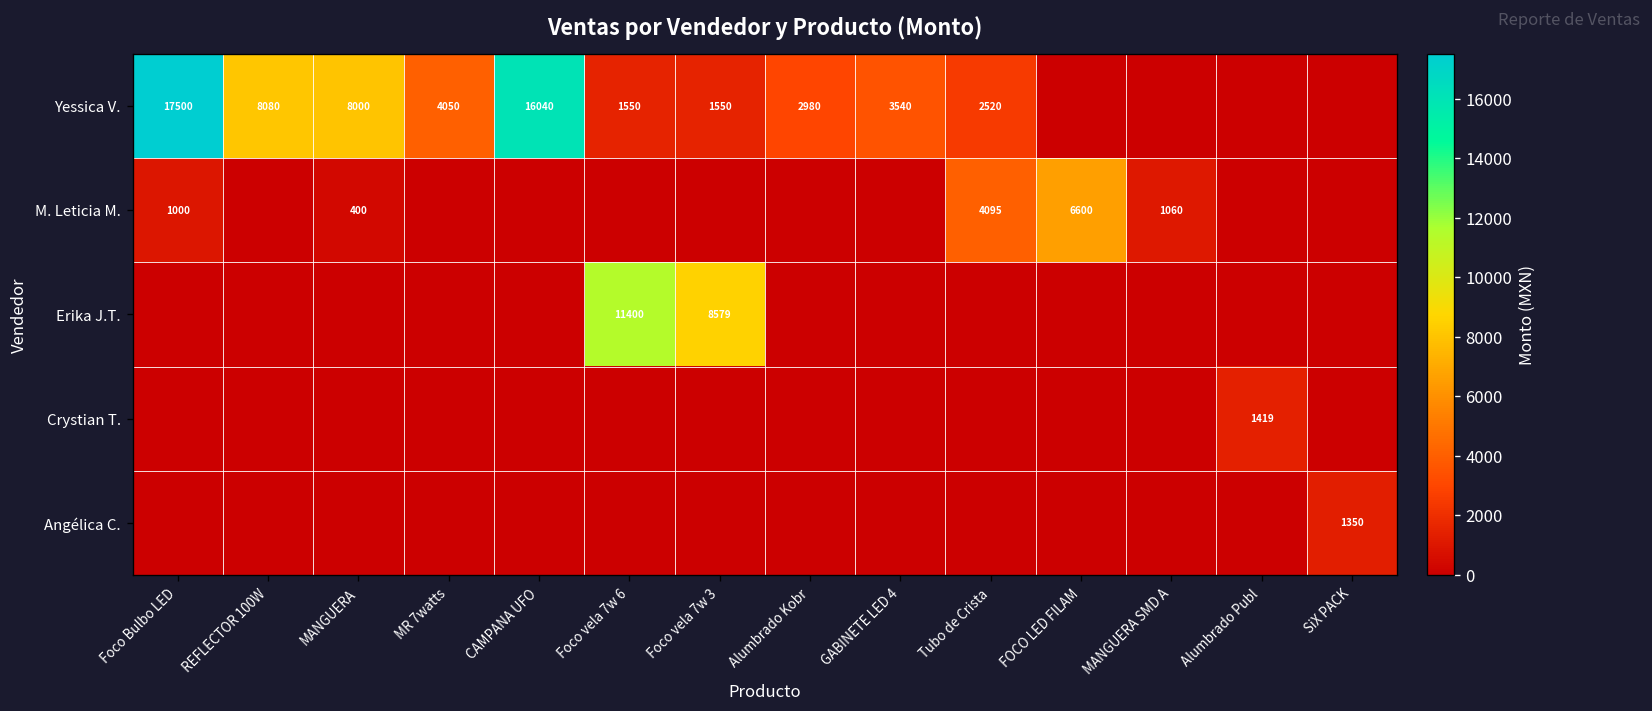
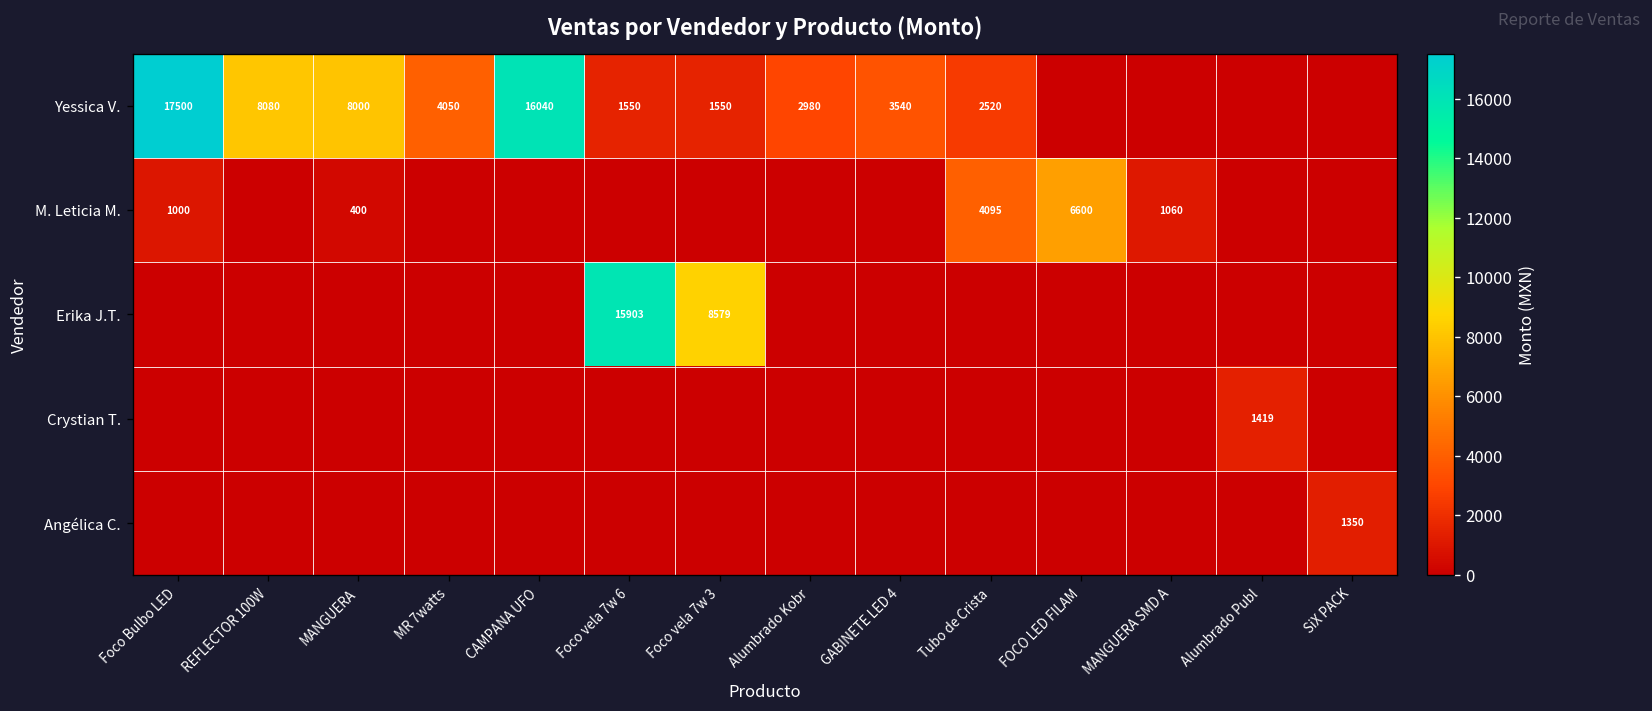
  {
    "Yessica V.": {
      "Foco Bulbo LED": 17500,
      "REFLECTOR 100W": 8080,
      "MANGUERA": 8000,
      "MR 7watts": 4050,
      "CAMPANA UFO": 16040,
      "Foco vela 7w 6": 1550,
      "Foco vela 7w 3": 1550,
      "Alumbrado Kobr": 2980,
      "GABINETE LED 4": 3540,
      "Tubo de Crista": 2520
    },
    "M. Leticia M.": {
      "Foco Bulbo LED": 1000,
      "MANGUERA": 400,
      "Tubo de Crista": 4095,
      "FOCO LED FILAM": 6600,
      "MANGUERA SMD A": 1060
    },
    "Erika J.T.": {
-     "Foco vela 7w 6": 11400,
+     "Foco vela 7w 6": 15903,
      "Foco vela 7w 3": 8579
    },
    "Crystian T.": {
      "Alumbrado Publ": 1419
    },
    "Angélica C.": {
      "SiX PACK": 1350
    }
  }
